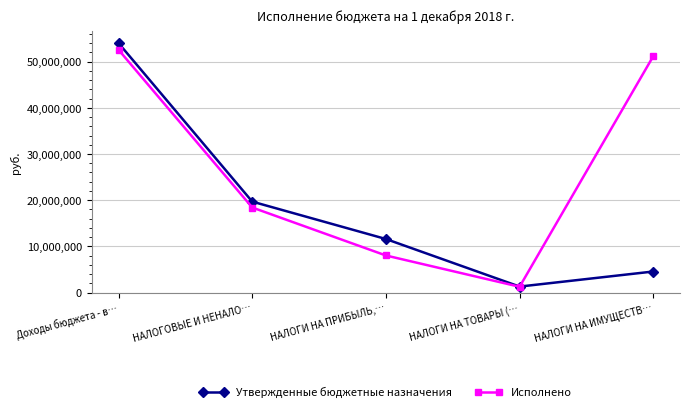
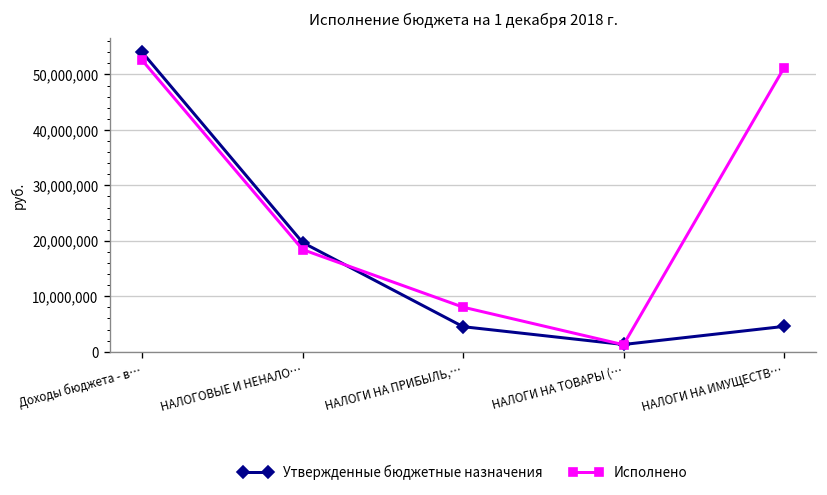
  {
    "Утвержденные бюджетные назначения": {
      "Доходы бюджета - в…": "54,000,000",
      "НАЛОГОВЫЕ И НЕНАЛО…": "20,000,000",
-     "НАЛОГИ НА ПРИБЫЛЬ,…": "12,000,000",
+     "НАЛОГИ НА ПРИБЫЛЬ,…": "5,000,000",
      "НАЛОГИ НА ИМУЩЕСТВ…": "5,000,000"
    },
    "Исполнено": {
      "Доходы бюджета - в…": "53,000,000",
      "НАЛОГОВЫЕ И НЕНАЛО…": "18,000,000",
      "НАЛОГИ НА ПРИБЫЛЬ,…": "8,000,000",
      "НАЛОГИ НА ИМУЩЕСТВ…": "51,000,000"
    }
  }
